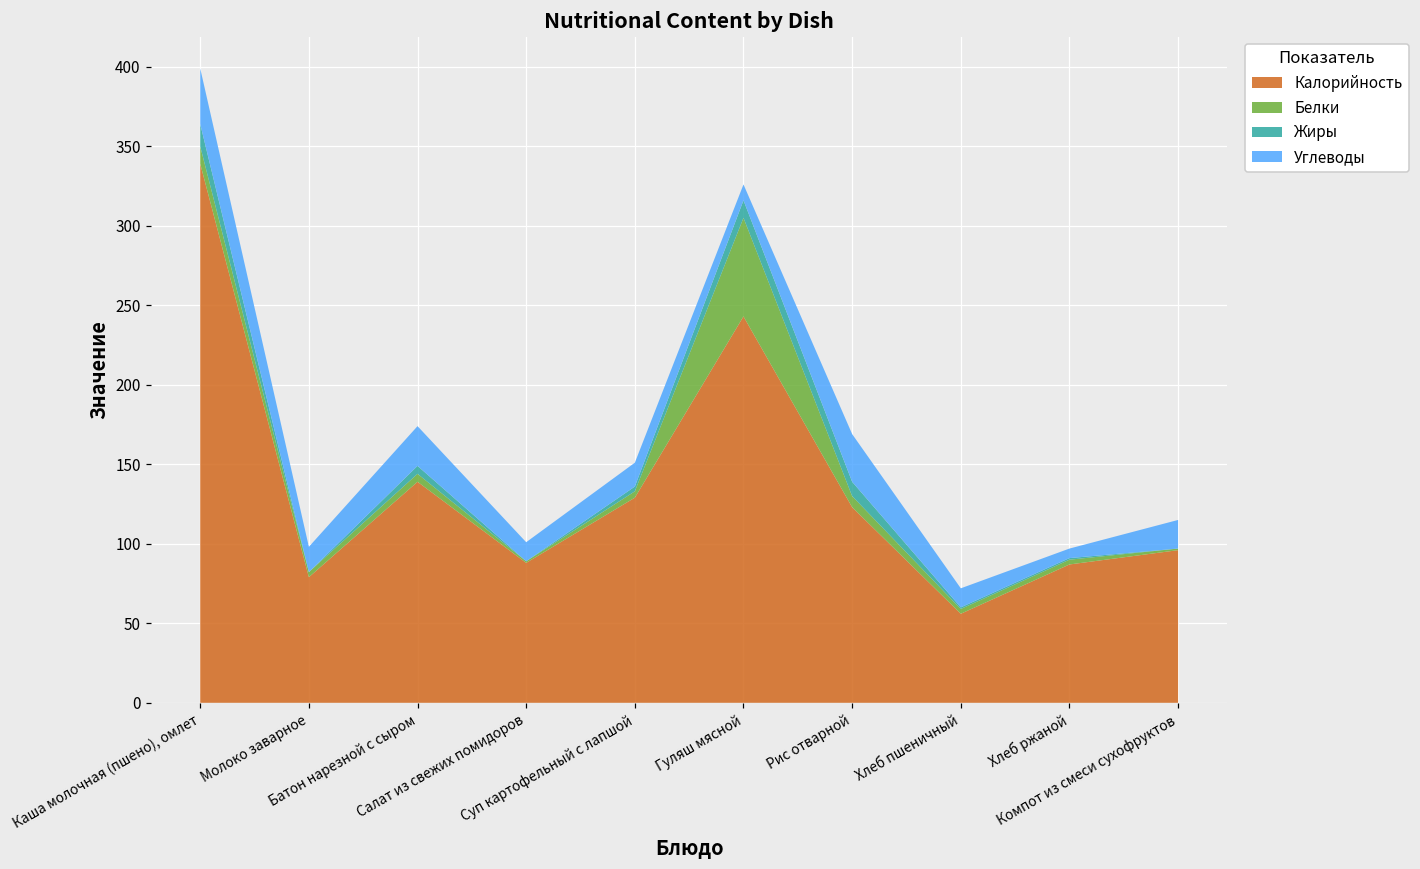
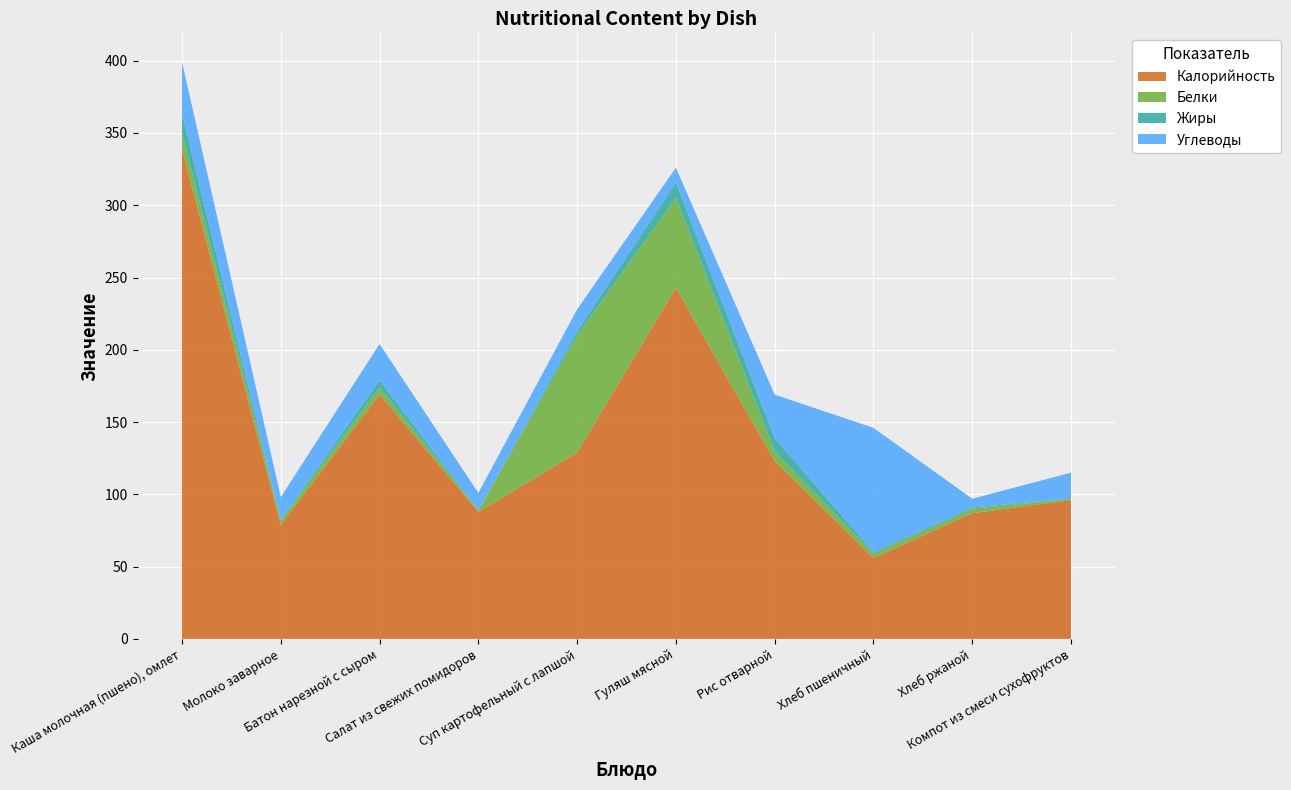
  {
    "Калорийность": {
      "Каша молочная (пшено), омлет": 339,
      "Молоко заварное": 79,
-     "Батон нарезной с сыром": 139,
+     "Батон нарезной с сыром": 169,
      "Суп картофельный с лапшой": 129,
      "Гуляш мясной": 243,
      "Рис отварной": 123,
      "Хлеб пшеничный": 56,
      "Хлеб ржаной": 87
    },
    "Белки": {
      "Каша молочная (пшено), омлет": 11,
      "Батон нарезной с сыром": 5,
-     "Суп картофельный с лапшой": 4,
+     "Суп картофельный с лапшой": 81,
      "Гуляш мясной": 62,
      "Рис отварной": 7
    },
    "Жиры": {
      "Каша молочная (пшено), омлет": 14,
      "Батон нарезной с сыром": 5,
      "Суп картофельный с лапшой": 3,
      "Гуляш мясной": 11,
      "Рис отварной": 9
    },
    "Углеводы": {
      "Каша молочная (пшено), омлет": 35,
      "Молоко заварное": 16,
      "Батон нарезной с сыром": 25,
      "Салат из свежих помидоров": 12,
      "Суп картофельный с лапшой": 15,
      "Гуляш мясной": 10,
      "Рис отварной": 30,
-     "Хлеб пшеничный": 12,
+     "Хлеб пшеничный": 86,
      "Хлеб ржаной": 6,
      "Компот из смеси сухофруктов": 18
    }
  }
